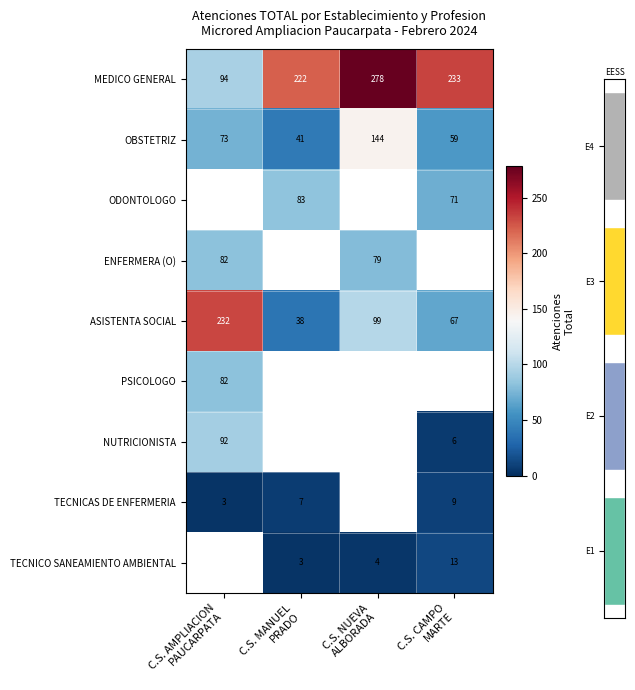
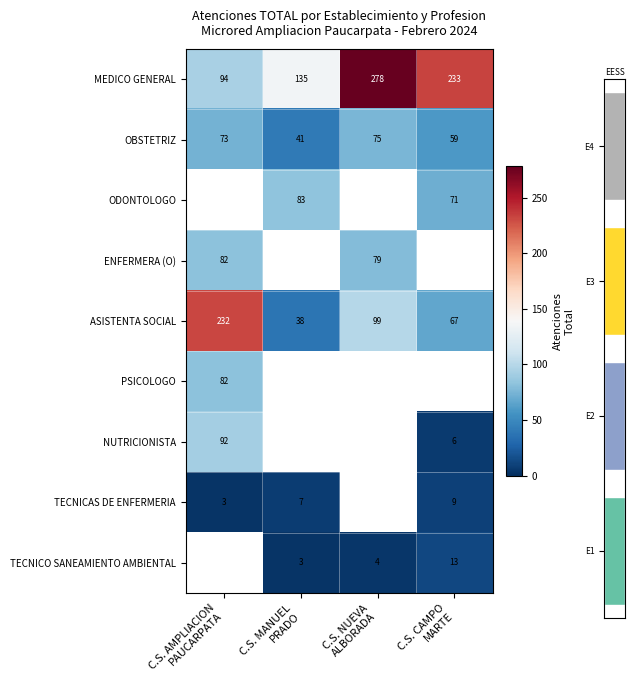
  {
    "Atenciones TOTAL por Establecimiento y Profesion Microred Ampliacion Paucarpata - Febrero 2024": {
      "MEDICO GENERAL": {
        "C.S. AMPLIACION PAUCARPATA": 94,
-       "C.S. MANUEL PRADO": 222,
+       "C.S. MANUEL PRADO": 135,
        "C.S. NUEVA ALBORADA": 278,
        "C.S. CAMPO MARTE": 233
      },
      "OBSTETRIZ": {
        "C.S. AMPLIACION PAUCARPATA": 73,
        "C.S. MANUEL PRADO": 41,
-       "C.S. NUEVA ALBORADA": 144,
+       "C.S. NUEVA ALBORADA": 75,
        "C.S. CAMPO MARTE": 59
      },
      "ODONTOLOGO": {
        "C.S. MANUEL PRADO": 83,
        "C.S. CAMPO MARTE": 71
      },
      "ENFERMERA (O)": {
        "C.S. AMPLIACION PAUCARPATA": 82,
        "C.S. NUEVA ALBORADA": 79
      },
      "ASISTENTA SOCIAL": {
        "C.S. AMPLIACION PAUCARPATA": 232,
        "C.S. MANUEL PRADO": 38,
        "C.S. NUEVA ALBORADA": 99,
        "C.S. CAMPO MARTE": 67
      },
      "PSICOLOGO": {
        "C.S. AMPLIACION PAUCARPATA": 82
      },
      "NUTRICIONISTA": {
        "C.S. AMPLIACION PAUCARPATA": 92,
        "C.S. CAMPO MARTE": 6
      },
      "TECNICAS DE ENFERMERIA": {
        "C.S. AMPLIACION PAUCARPATA": 3,
        "C.S. MANUEL PRADO": 7,
        "C.S. CAMPO MARTE": 9
      },
      "TECNICO SANEAMIENTO AMBIENTAL": {
        "C.S. MANUEL PRADO": 3,
        "C.S. NUEVA ALBORADA": 4,
        "C.S. CAMPO MARTE": 13
      }
    }
  }
